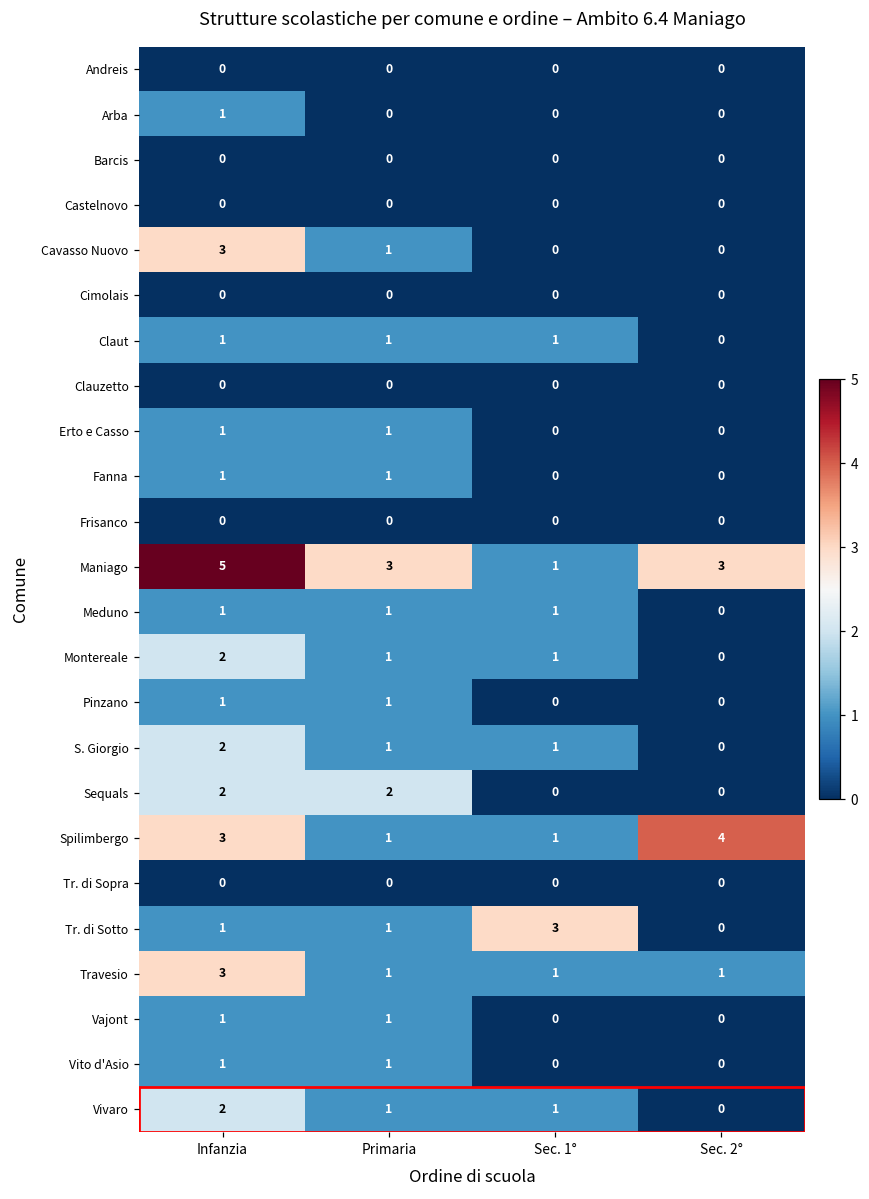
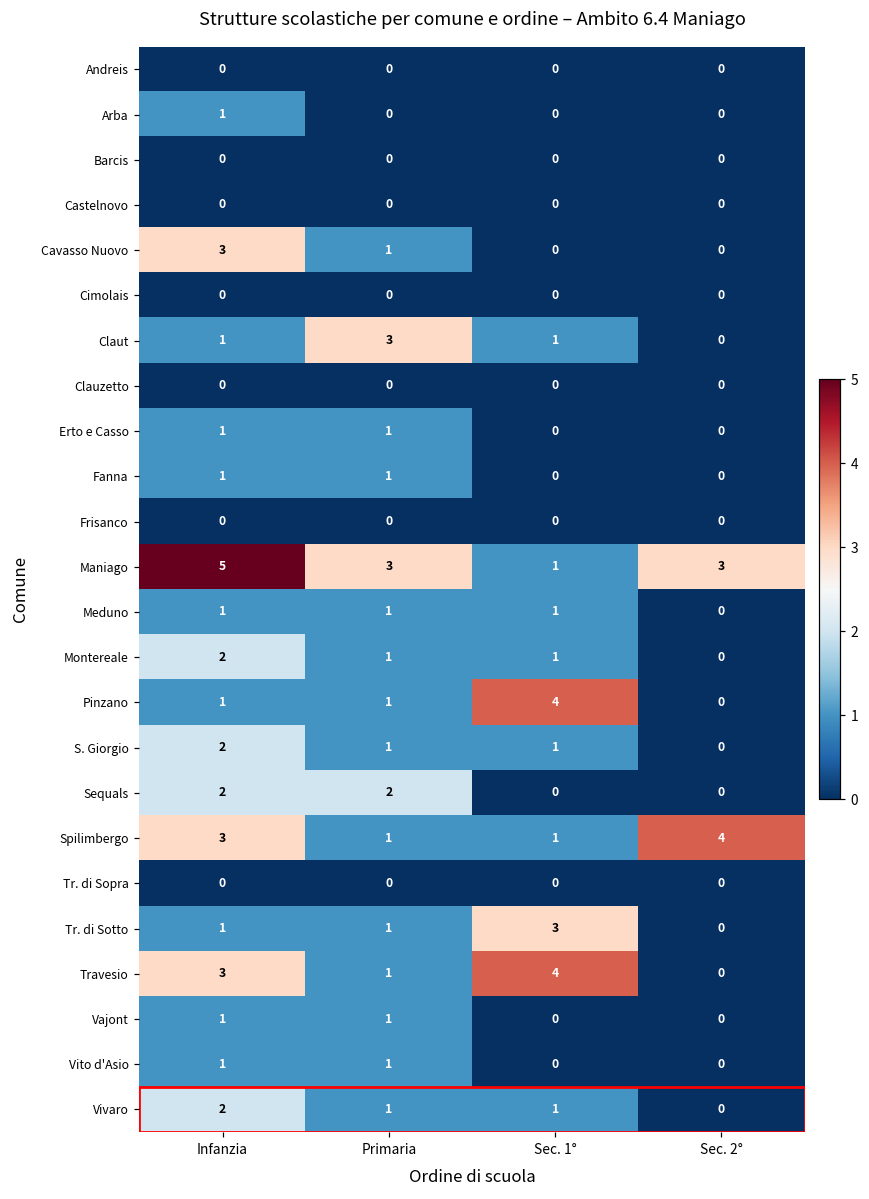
  {
    "Andreis": {
      "Infanzia": 0,
      "Primaria": 0,
      "Sec. 1°": 0,
      "Sec. 2°": 0
    },
    "Arba": {
      "Infanzia": 1,
      "Primaria": 0,
      "Sec. 1°": 0,
      "Sec. 2°": 0
    },
    "Barcis": {
      "Infanzia": 0,
      "Primaria": 0,
      "Sec. 1°": 0,
      "Sec. 2°": 0
    },
    "Castelnovo": {
      "Infanzia": 0,
      "Primaria": 0,
      "Sec. 1°": 0,
      "Sec. 2°": 0
    },
    "Cavasso Nuovo": {
      "Infanzia": 3,
      "Primaria": 1,
      "Sec. 1°": 0,
      "Sec. 2°": 0
    },
    "Cimolais": {
      "Infanzia": 0,
      "Primaria": 0,
      "Sec. 1°": 0,
      "Sec. 2°": 0
    },
    "Claut": {
      "Infanzia": 1,
-     "Primaria": 1,
+     "Primaria": 3,
      "Sec. 1°": 1,
      "Sec. 2°": 0
    },
    "Clauzetto": {
      "Infanzia": 0,
      "Primaria": 0,
      "Sec. 1°": 0,
      "Sec. 2°": 0
    },
    "Erto e Casso": {
      "Infanzia": 1,
      "Primaria": 1,
      "Sec. 1°": 0,
      "Sec. 2°": 0
    },
    "Fanna": {
      "Infanzia": 1,
      "Primaria": 1,
      "Sec. 1°": 0,
      "Sec. 2°": 0
    },
    "Frisanco": {
      "Infanzia": 0,
      "Primaria": 0,
      "Sec. 1°": 0,
      "Sec. 2°": 0
    },
    "Maniago": {
      "Infanzia": 5,
      "Primaria": 3,
      "Sec. 1°": 1,
      "Sec. 2°": 3
    },
    "Meduno": {
      "Infanzia": 1,
      "Primaria": 1,
      "Sec. 1°": 1,
      "Sec. 2°": 0
    },
    "Montereale": {
      "Infanzia": 2,
      "Primaria": 1,
      "Sec. 1°": 1,
      "Sec. 2°": 0
    },
    "Pinzano": {
      "Infanzia": 1,
      "Primaria": 1,
-     "Sec. 1°": 0,
+     "Sec. 1°": 4,
      "Sec. 2°": 0
    },
    "S. Giorgio": {
      "Infanzia": 2,
      "Primaria": 1,
      "Sec. 1°": 1,
      "Sec. 2°": 0
    },
    "Sequals": {
      "Infanzia": 2,
      "Primaria": 2,
      "Sec. 1°": 0,
      "Sec. 2°": 0
    },
    "Spilimbergo": {
      "Infanzia": 3,
      "Primaria": 1,
      "Sec. 1°": 1,
      "Sec. 2°": 4
    },
    "Tr. di Sopra": {
      "Infanzia": 0,
      "Primaria": 0,
      "Sec. 1°": 0,
      "Sec. 2°": 0
    },
    "Tr. di Sotto": {
      "Infanzia": 1,
      "Primaria": 1,
      "Sec. 1°": 3,
      "Sec. 2°": 0
    },
    "Travesio": {
      "Infanzia": 3,
      "Primaria": 1,
-     "Sec. 1°": 1,
-     "Sec. 2°": 1
+     "Sec. 1°": 4,
+     "Sec. 2°": 0
    },
    "Vajont": {
      "Infanzia": 1,
      "Primaria": 1,
      "Sec. 1°": 0,
      "Sec. 2°": 0
    },
    "Vito d'Asio": {
      "Infanzia": 1,
      "Primaria": 1,
      "Sec. 1°": 0,
      "Sec. 2°": 0
    },
    "Vivaro": {
      "Infanzia": 2,
      "Primaria": 1,
      "Sec. 1°": 1,
      "Sec. 2°": 0
    }
  }
